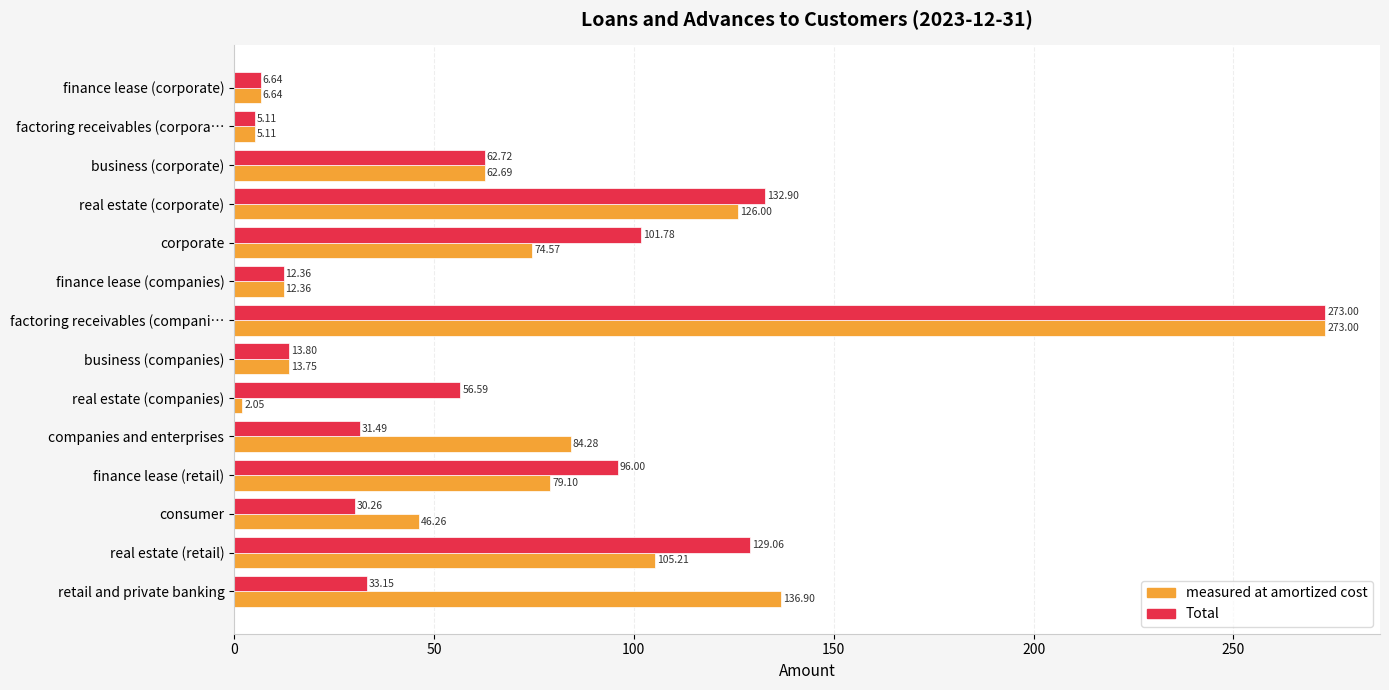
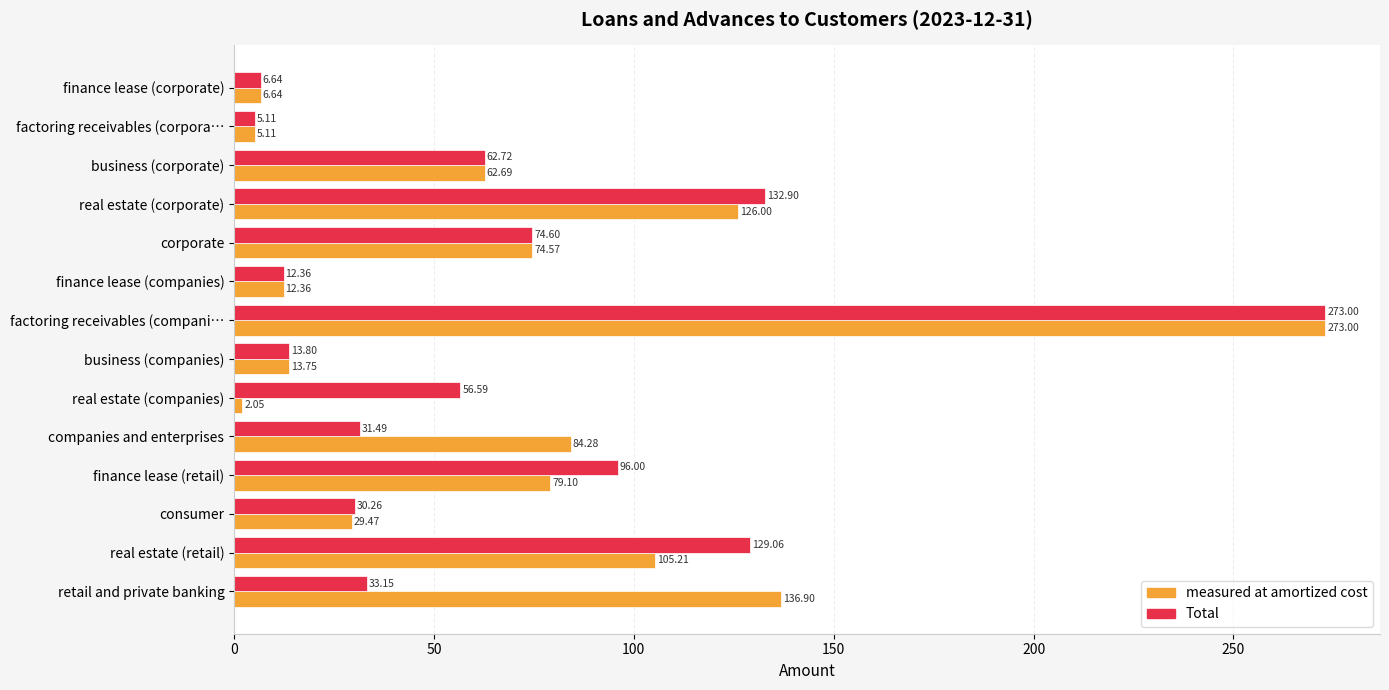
  {
    "measured at amortized cost": {
      "finance lease (corporate)": 6.64,
      "factoring receivables (corpora…": 5.11,
      "business (corporate)": 62.69,
      "real estate (corporate)": 126.00,
      "corporate": 74.57,
      "finance lease (companies)": 12.36,
      "factoring receivables (compani…": 273.00,
      "business (companies)": 13.75,
      "real estate (companies)": 2.05,
      "companies and enterprises": 84.28,
      "finance lease (retail)": 79.10,
-     "consumer": 46.26,
+     "consumer": 29.47,
      "real estate (retail)": 105.21,
      "retail and private banking": 136.90
    },
    "Total": {
      "finance lease (corporate)": 6.64,
      "factoring receivables (corpora…": 5.11,
      "business (corporate)": 62.72,
      "real estate (corporate)": 132.90,
-     "corporate": 101.78,
+     "corporate": 74.60,
      "finance lease (companies)": 12.36,
      "factoring receivables (compani…": 273.00,
      "business (companies)": 13.80,
      "real estate (companies)": 56.59,
      "companies and enterprises": 31.49,
      "finance lease (retail)": 96.00,
      "consumer": 30.26,
      "real estate (retail)": 129.06,
      "retail and private banking": 33.15
    }
  }
